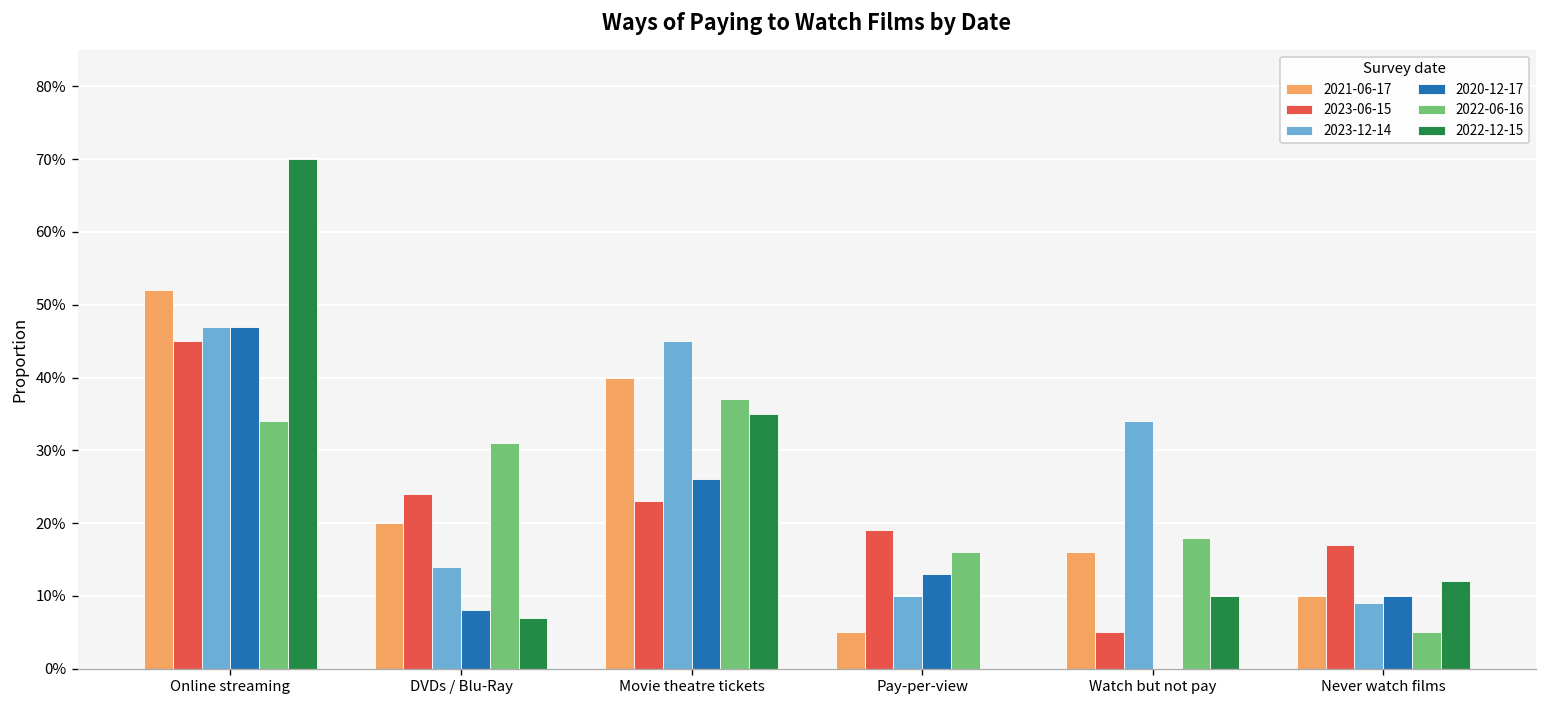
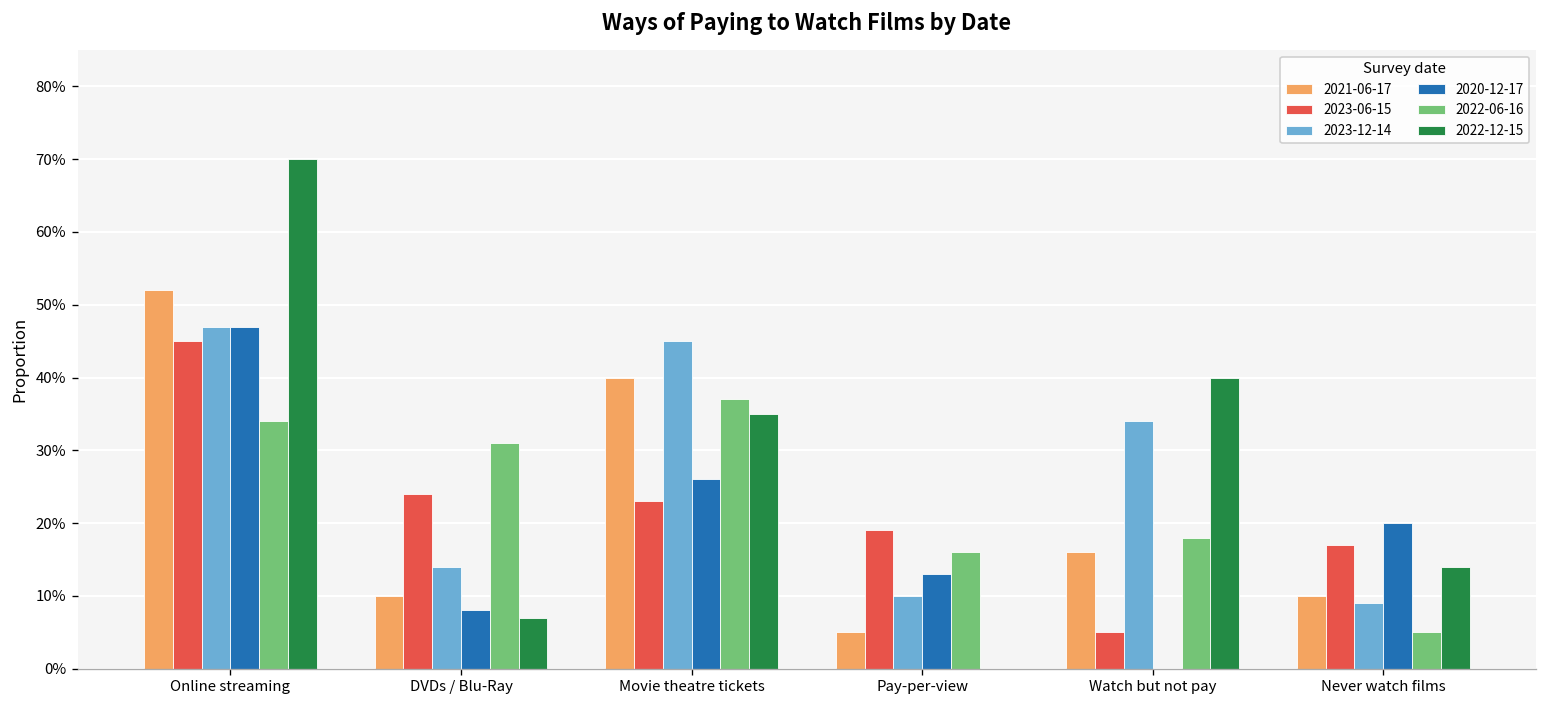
  {
    "2021-06-17": {
      "Online streaming": "52%",
-     "DVDs / Blu-Ray": "20%",
+     "DVDs / Blu-Ray": "10%",
      "Movie theatre tickets": "40%",
      "Pay-per-view": "5%",
      "Watch but not pay": "16%",
      "Never watch films": "10%"
    },
    "2023-06-15": {
      "Online streaming": "45%",
      "DVDs / Blu-Ray": "24%",
      "Movie theatre tickets": "23%",
      "Pay-per-view": "19%",
      "Watch but not pay": "5%",
      "Never watch films": "17%"
    },
    "2023-12-14": {
      "Online streaming": "47%",
      "DVDs / Blu-Ray": "14%",
      "Movie theatre tickets": "45%",
      "Pay-per-view": "10%",
      "Watch but not pay": "34%",
      "Never watch films": "9%"
    },
    "2020-12-17": {
      "Online streaming": "47%",
      "DVDs / Blu-Ray": "8%",
      "Movie theatre tickets": "26%",
      "Pay-per-view": "13%",
      "Watch but not pay": "0%",
-     "Never watch films": "10%"
+     "Never watch films": "20%"
    },
    "2022-06-16": {
      "Online streaming": "34%",
      "DVDs / Blu-Ray": "31%",
      "Movie theatre tickets": "37%",
      "Pay-per-view": "16%",
      "Watch but not pay": "18%",
      "Never watch films": "5%"
    },
    "2022-12-15": {
      "Online streaming": "70%",
      "DVDs / Blu-Ray": "7%",
      "Movie theatre tickets": "35%",
      "Pay-per-view": "0%",
-     "Watch but not pay": "10%",
-     "Never watch films": "12%"
+     "Watch but not pay": "40%",
+     "Never watch films": "14%"
    }
  }
